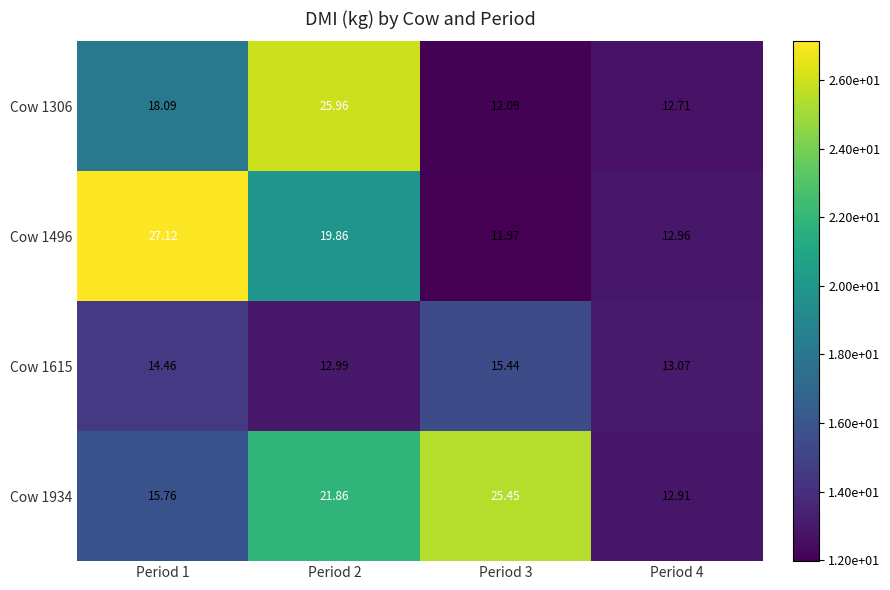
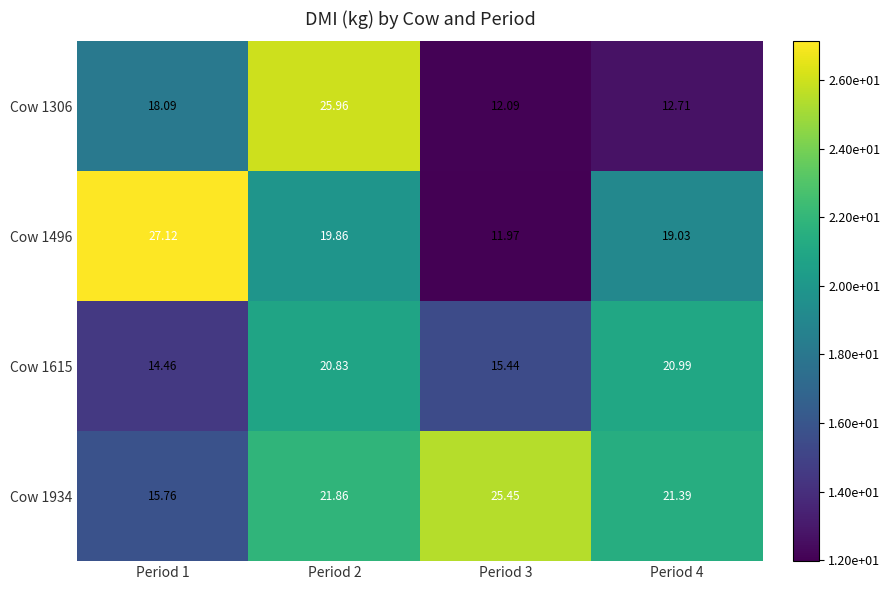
  {
    "Cow 1306": {
      "Period 1": 18.09,
      "Period 2": 25.96,
      "Period 3": 12.09,
      "Period 4": 12.71
    },
    "Cow 1496": {
      "Period 1": 27.12,
      "Period 2": 19.86,
      "Period 3": 11.97,
-     "Period 4": 12.96
+     "Period 4": 19.03
    },
    "Cow 1615": {
      "Period 1": 14.46,
-     "Period 2": 12.99,
+     "Period 2": 20.83,
      "Period 3": 15.44,
-     "Period 4": 13.07
+     "Period 4": 20.99
    },
    "Cow 1934": {
      "Period 1": 15.76,
      "Period 2": 21.86,
      "Period 3": 25.45,
-     "Period 4": 12.91
+     "Period 4": 21.39
    }
  }
